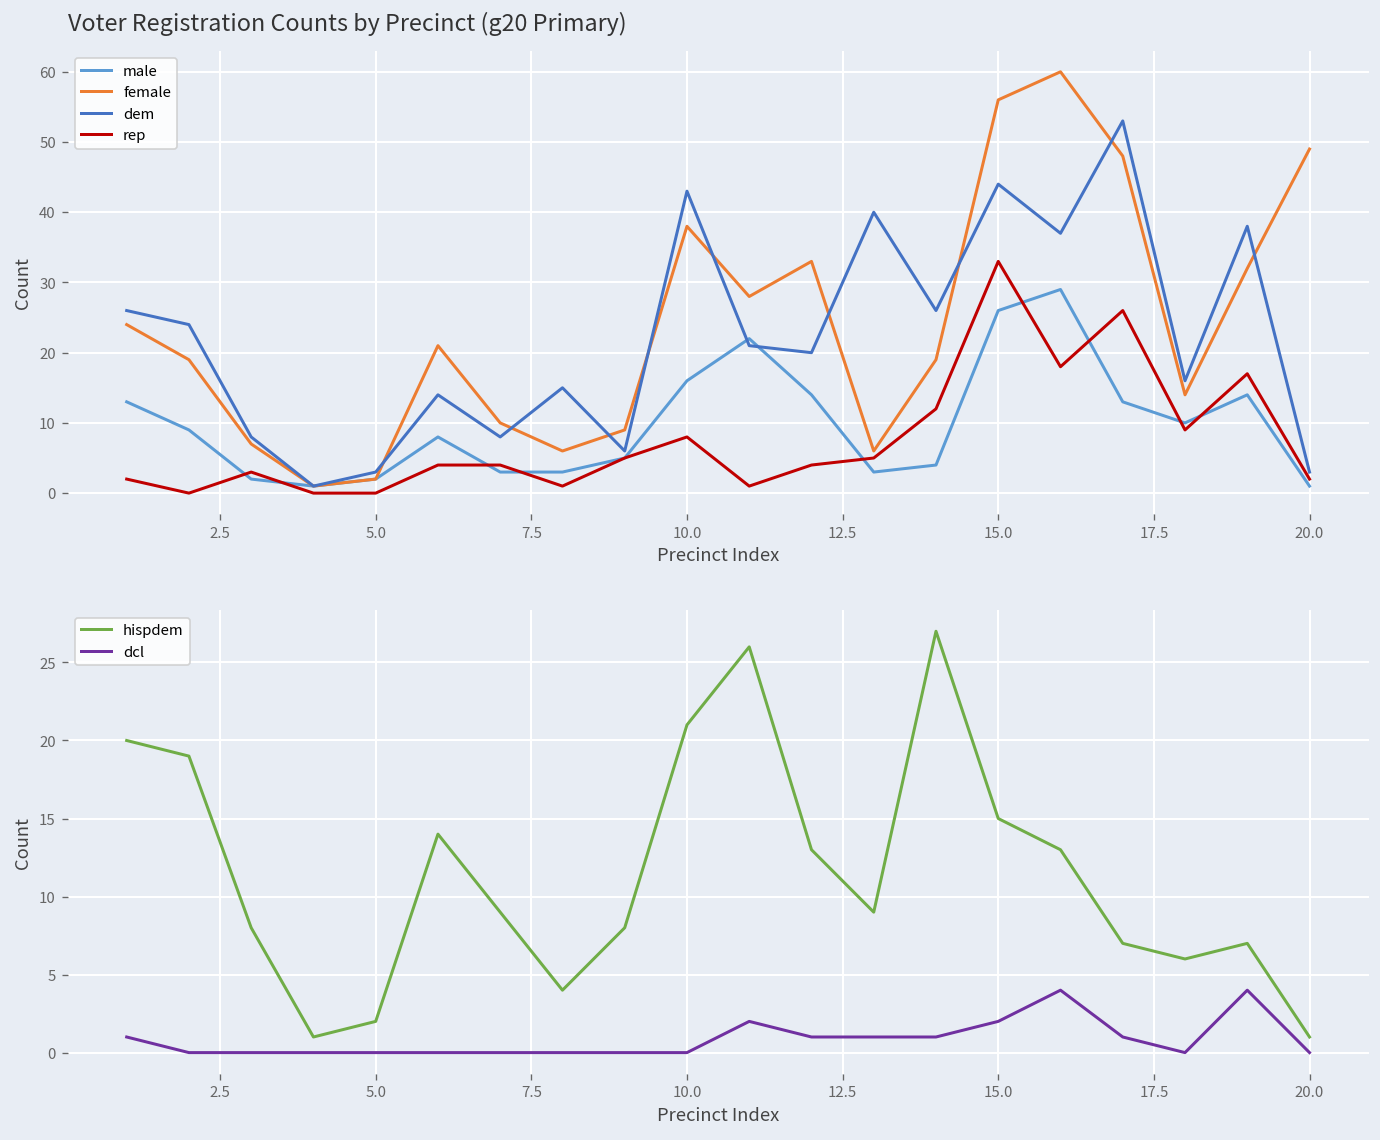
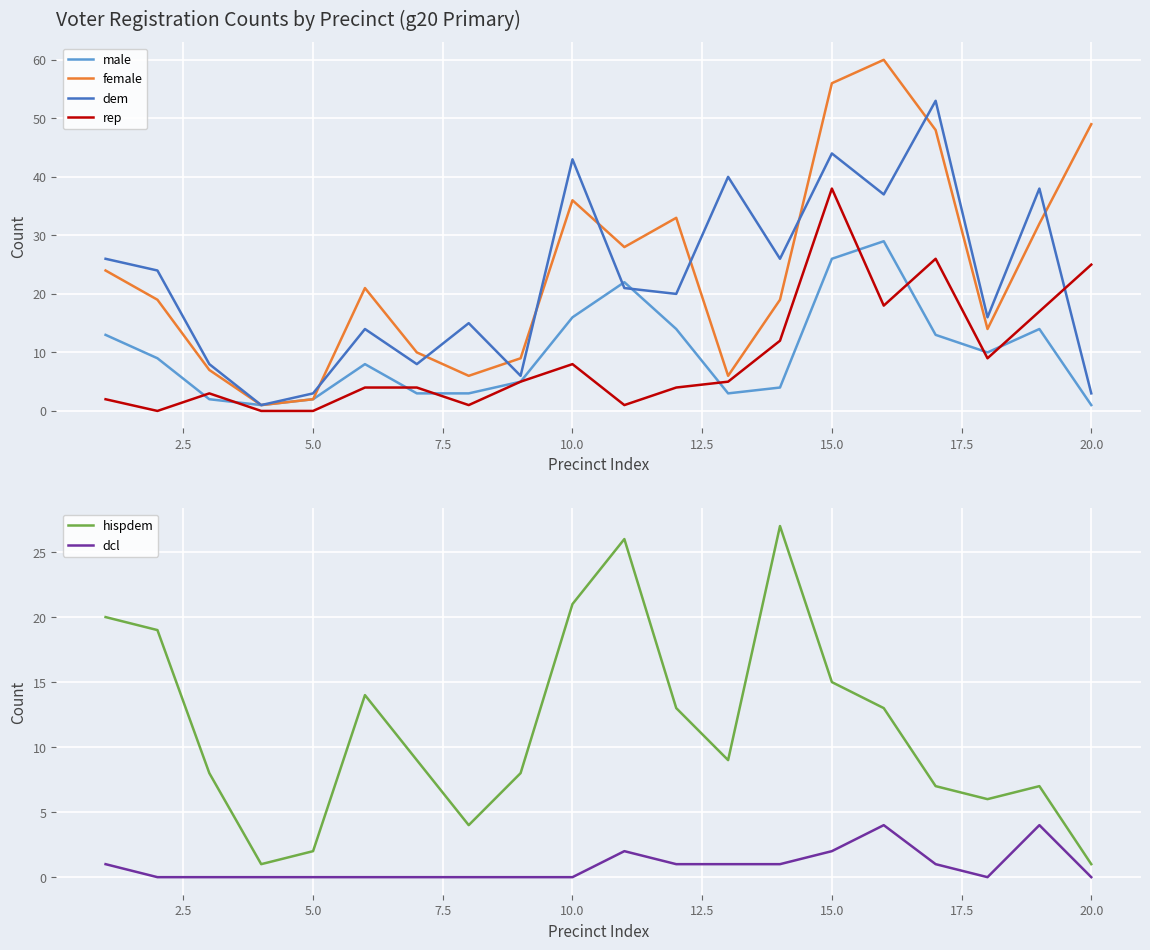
  {
    "Voter Registration Counts by Precinct (g20 Primary)": {
      "female": {
-       "10.0": 38,
+       "10.0": 36,
        "15.0": 56,
        "20.0": 49
      },
      "rep": {
        "5.0": 0,
        "10.0": 8,
-       "15.0": 33,
-       "20.0": 2
+       "15.0": 38,
+       "20.0": 25
      }
    }
  }
